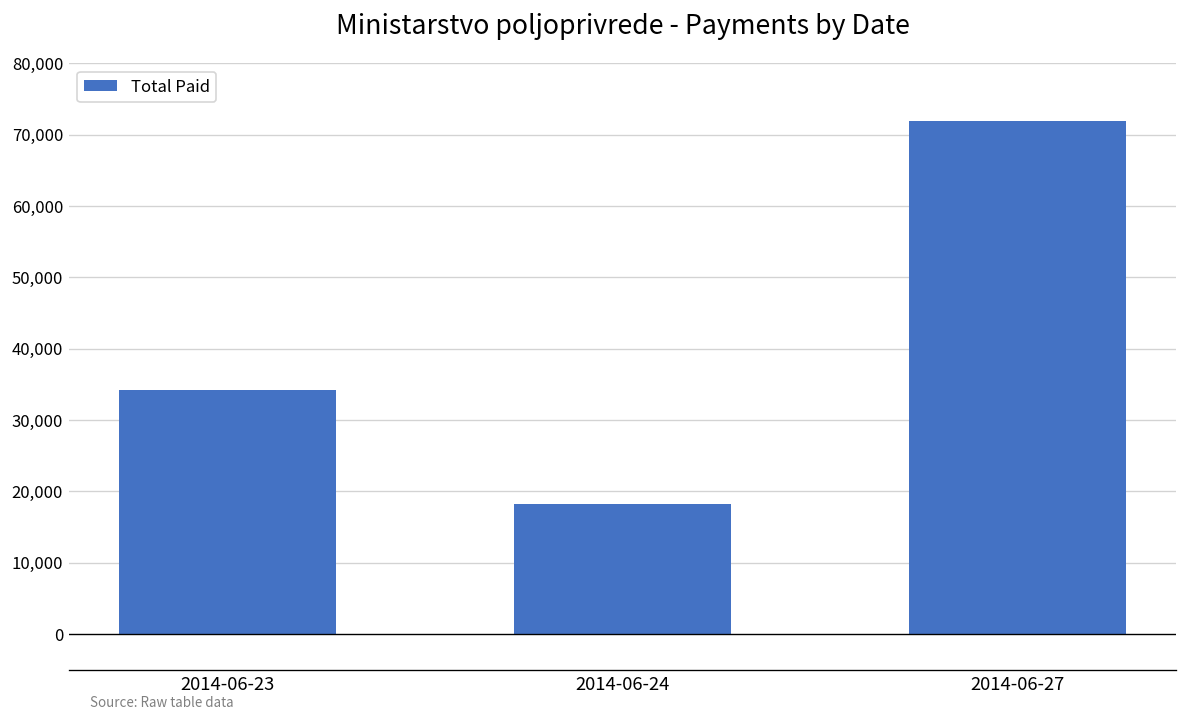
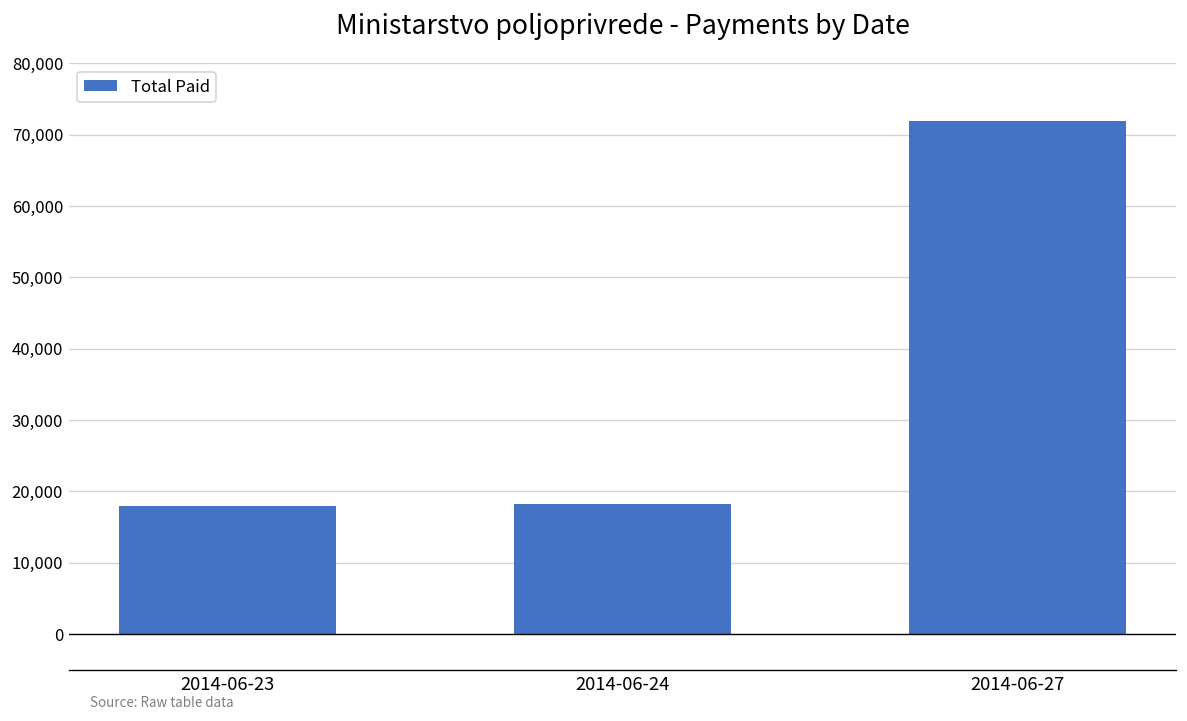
  {
-   "2014-06-23": "34,000",
+   "2014-06-23": "18,000",
    "2014-06-24": "18,000",
    "2014-06-27": "72,000"
  }
